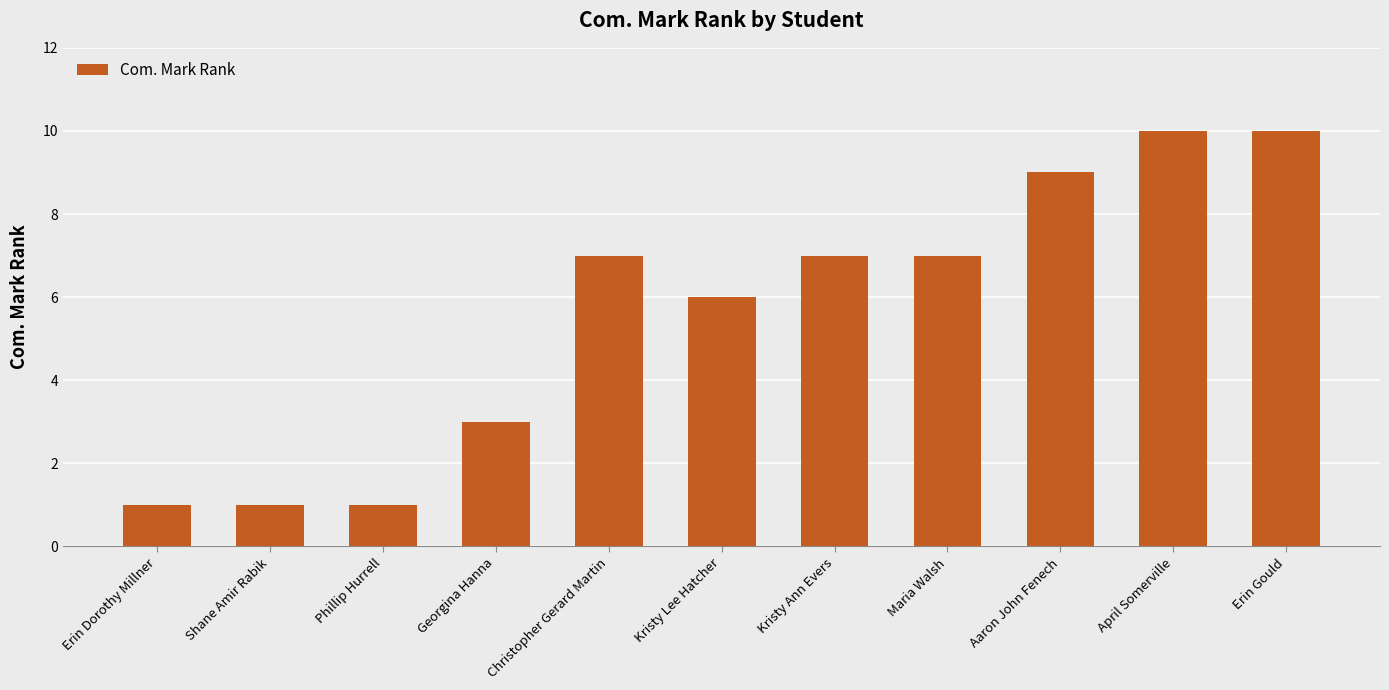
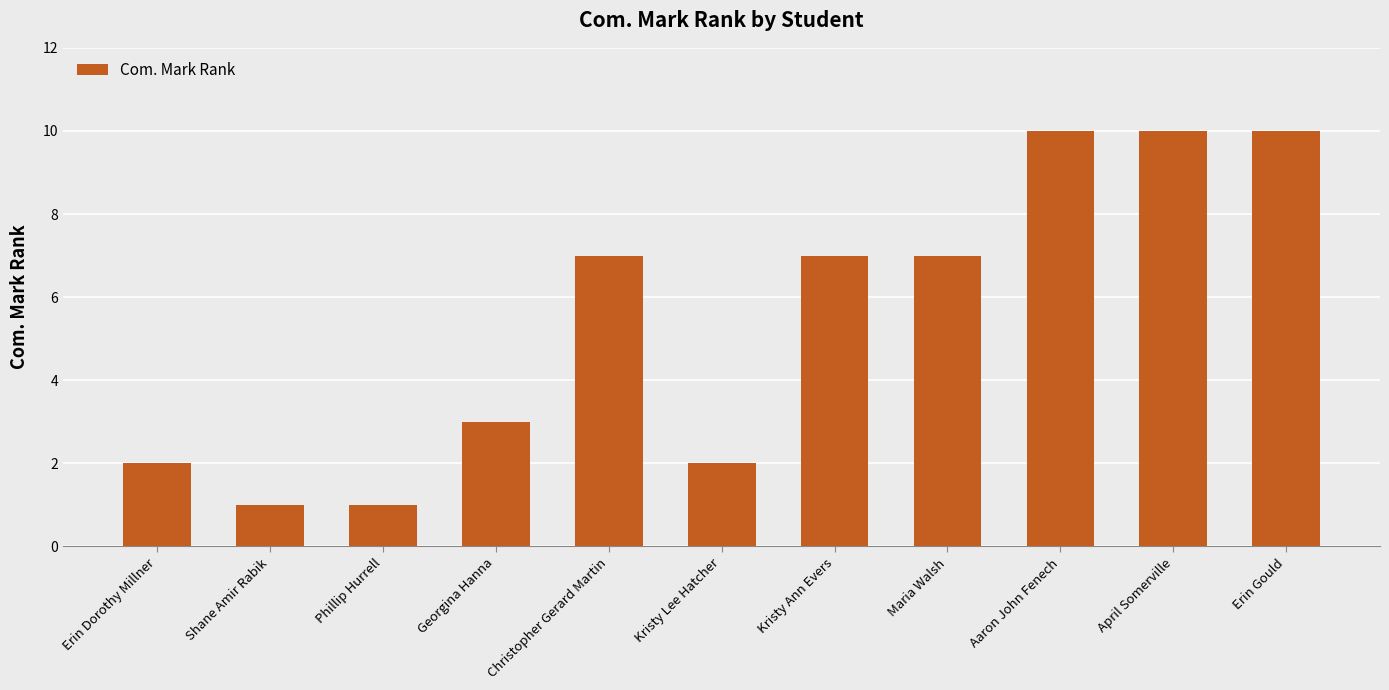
  {
-   "Erin Dorothy Millner": 1,
+   "Erin Dorothy Millner": 2,
    "Shane Amir Rabik": 1,
    "Phillip Hurrell": 1,
    "Georgina Hanna": 3,
    "Christopher Gerard Martin": 7,
-   "Kristy Lee Hatcher": 6,
+   "Kristy Lee Hatcher": 2,
    "Kristy Ann Evers": 7,
    "Maria Walsh": 7,
-   "Aaron John Fenech": 9,
+   "Aaron John Fenech": 10,
    "April Somerville": 10,
    "Erin Gould": 10
  }
